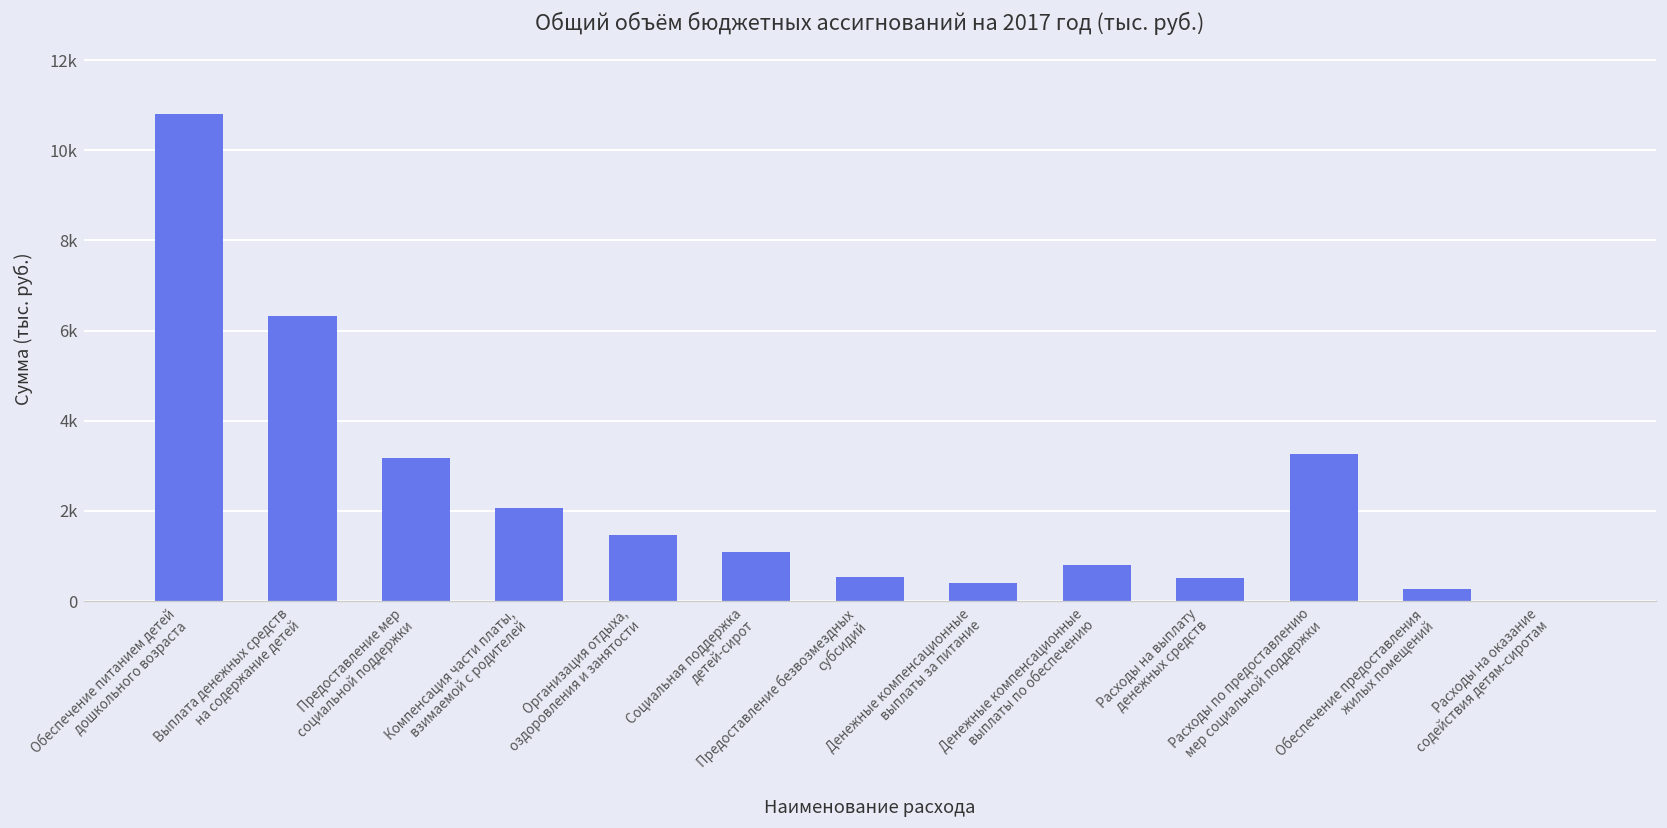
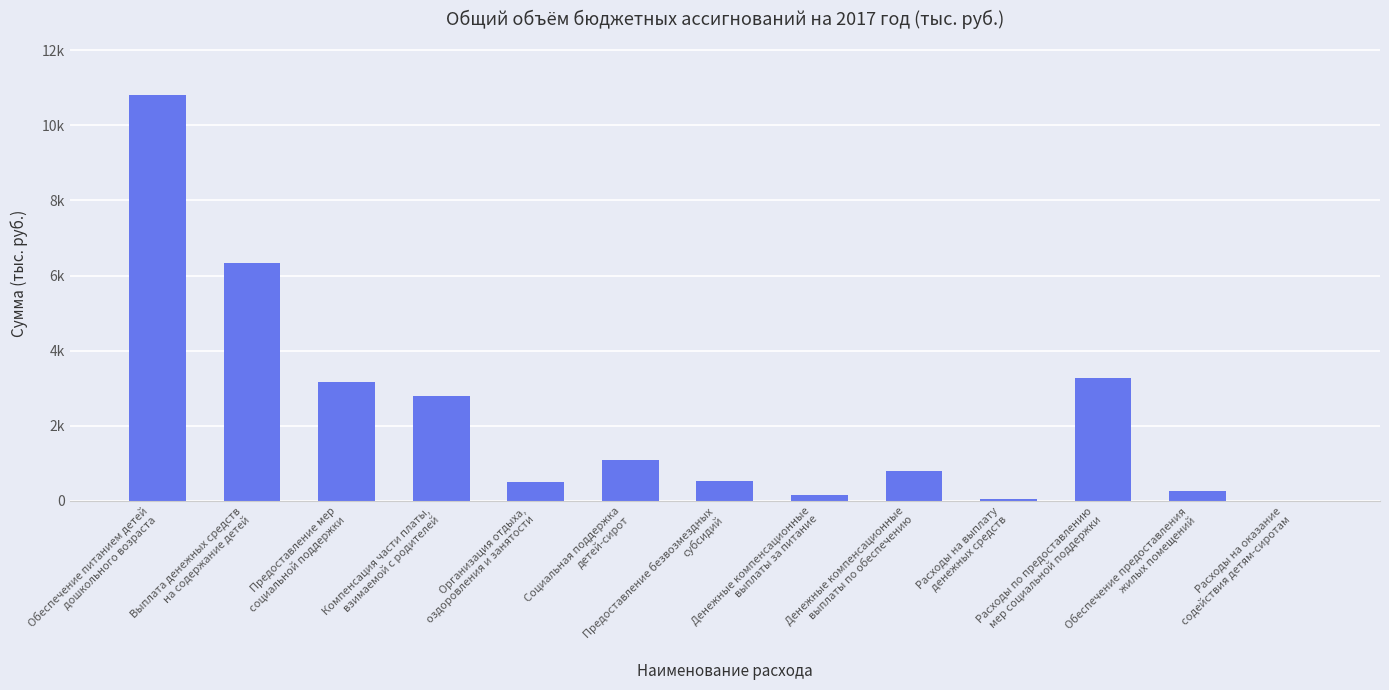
  {
    "Обеспечение питанием детей дошкольного возраста": 10800,
    "Выплата денежных средств на содержание детей": 6300,
    "Предоставление мер социальной поддержки": 3200,
-   "Компенсация части платы, взимаемой с родителей": 2100,
-   "Организация отдыха, оздоровления и занятости": 1500,
+   "Компенсация части платы, взимаемой с родителей": 2800,
+   "Организация отдыха, оздоровления и занятости": 500,
    "Социальная поддержка детей-сирот": 1100,
    "Предоставление безвозмездных субсидий": 500,
-   "Денежные компенсационные выплаты за питание": 400,
+   "Денежные компенсационные выплаты за питание": 200,
    "Денежные компенсационные выплаты по обеспечению": 800,
-   "Расходы на выплату денежных средств": 500,
+   "Расходы на выплату денежных средств": 100,
    "Расходы по предоставлению мер социальной поддержки": 3300,
    "Обеспечение предоставления жилых помещений": 300
  }
